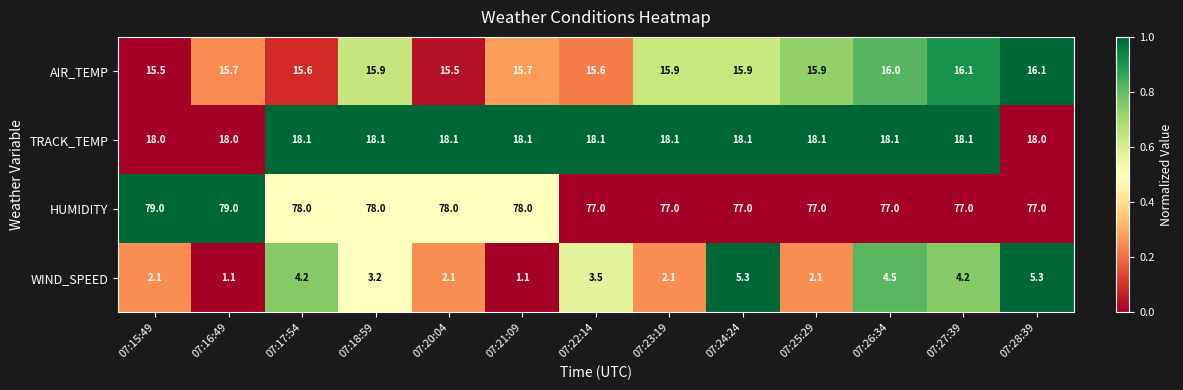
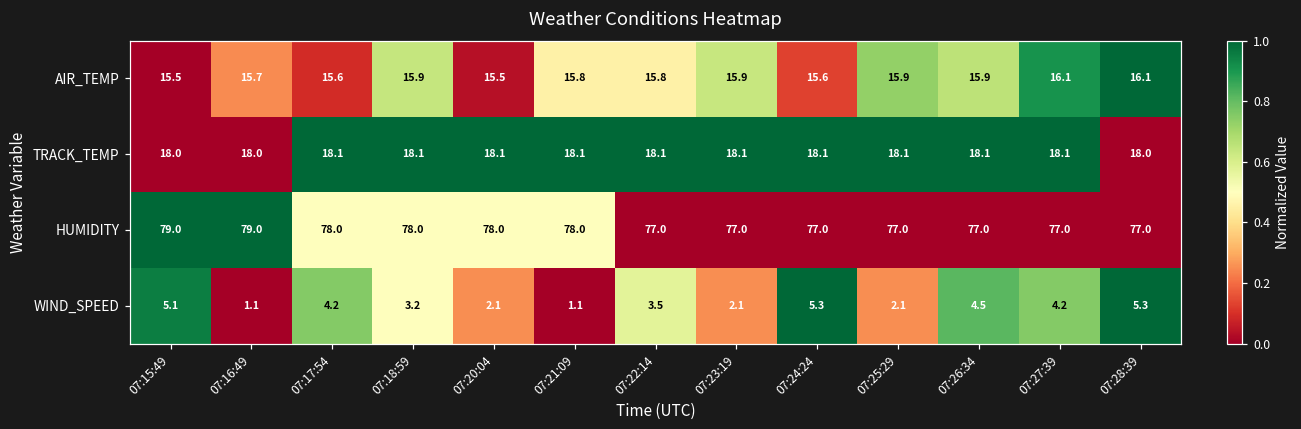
  {
    "AIR_TEMP": {
      "07:15:49": 15.5,
      "07:16:49": 15.7,
      "07:17:54": 15.6,
      "07:18:59": 15.9,
      "07:20:04": 15.5,
-     "07:21:09": 15.7,
-     "07:22:14": 15.6,
+     "07:21:09": 15.8,
+     "07:22:14": 15.8,
      "07:23:19": 15.9,
-     "07:24:24": 15.9,
+     "07:24:24": 15.6,
      "07:25:29": 15.9,
-     "07:26:34": 16.0,
+     "07:26:34": 15.9,
      "07:27:39": 16.1,
      "07:28:39": 16.1
    },
    "TRACK_TEMP": {
      "07:15:49": 18.0,
      "07:16:49": 18.0,
      "07:17:54": 18.1,
      "07:18:59": 18.1,
      "07:20:04": 18.1,
      "07:21:09": 18.1,
      "07:22:14": 18.1,
      "07:23:19": 18.1,
      "07:24:24": 18.1,
      "07:25:29": 18.1,
      "07:26:34": 18.1,
      "07:27:39": 18.1,
      "07:28:39": 18.0
    },
    "HUMIDITY": {
      "07:15:49": 79.0,
      "07:16:49": 79.0,
      "07:17:54": 78.0,
      "07:18:59": 78.0,
      "07:20:04": 78.0,
      "07:21:09": 78.0,
      "07:22:14": 77.0,
      "07:23:19": 77.0,
      "07:24:24": 77.0,
      "07:25:29": 77.0,
      "07:26:34": 77.0,
      "07:27:39": 77.0,
      "07:28:39": 77.0
    },
    "WIND_SPEED": {
-     "07:15:49": 2.1,
+     "07:15:49": 5.1,
      "07:16:49": 1.1,
      "07:17:54": 4.2,
      "07:18:59": 3.2,
      "07:20:04": 2.1,
      "07:21:09": 1.1,
      "07:22:14": 3.5,
      "07:23:19": 2.1,
      "07:24:24": 5.3,
      "07:25:29": 2.1,
      "07:26:34": 4.5,
      "07:27:39": 4.2,
      "07:28:39": 5.3
    }
  }
